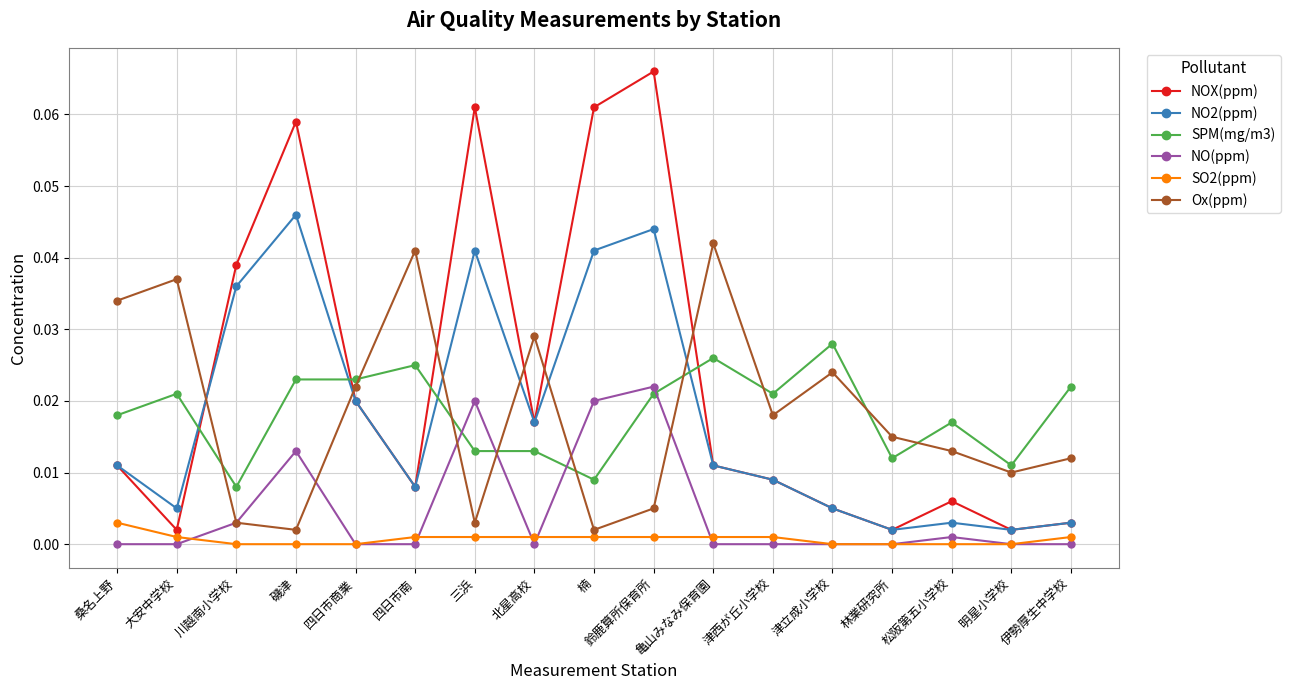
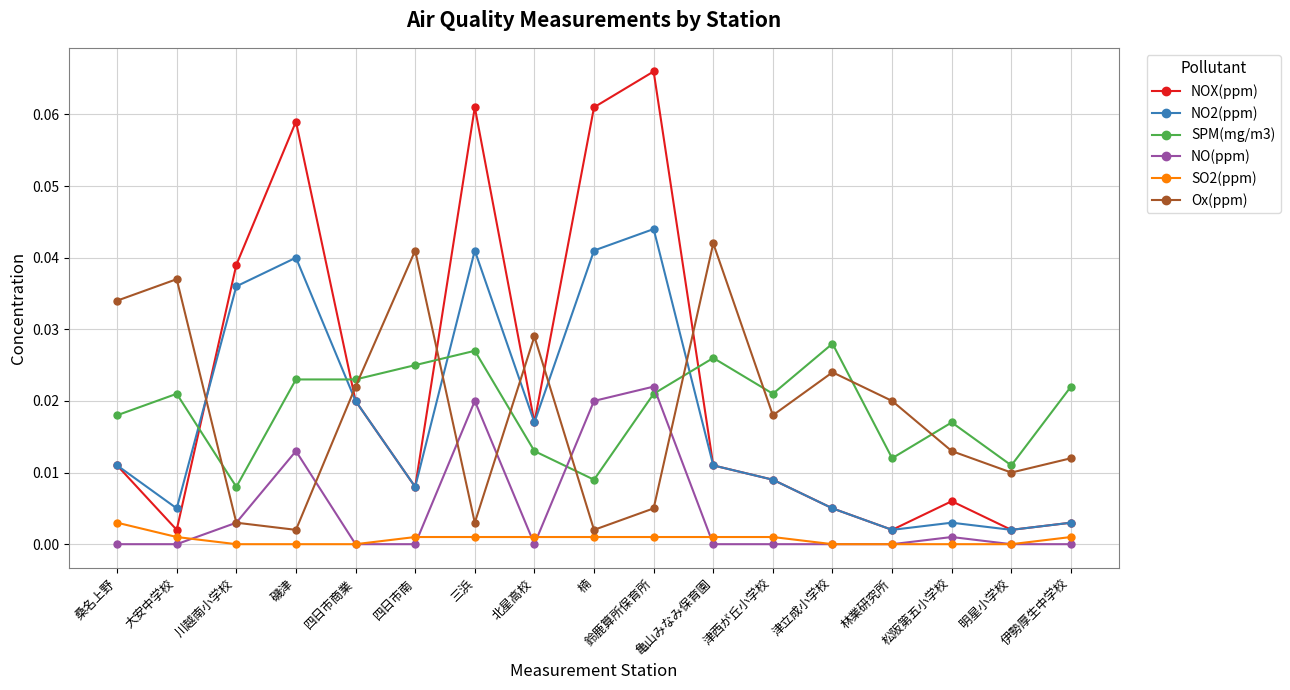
  {
    "NOX(ppm)": {
      "大安中学校": 0.002,
      "川越南小学校": 0.039,
      "磯津": 0.059,
      "三浜": 0.061,
      "楠": 0.061,
      "鈴鹿算所保育所": 0.066,
      "松阪第五小学校": 0.006
    },
    "NO2(ppm)": {
      "大安中学校": 0.005,
      "川越南小学校": 0.036,
-     "磯津": 0.046,
+     "磯津": 0.040,
      "三浜": 0.041,
      "楠": 0.041,
      "鈴鹿算所保育所": 0.044,
      "松阪第五小学校": 0.003
    },
    "SPM(mg/m3)": {
      "桑名上野": 0.018,
      "大安中学校": 0.021,
      "川越南小学校": 0.008,
      "磯津": 0.023,
      "四日市商業": 0.023,
      "四日市南": 0.025,
-     "三浜": 0.013,
+     "三浜": 0.027,
      "北星高校": 0.013,
      "楠": 0.009,
      "鈴鹿算所保育所": 0.021,
      "亀山みなみ保育園": 0.026,
      "津西が丘小学校": 0.021,
      "津立成小学校": 0.028,
      "林業研究所": 0.012,
      "松阪第五小学校": 0.017,
      "明星小学校": 0.011,
      "伊勢厚生中学校": 0.022
    },
    "NO(ppm)": {
      "桑名上野": 0.000,
      "大安中学校": 0.000,
      "磯津": 0.013,
      "四日市南": 0.000,
      "三浜": 0.020,
      "北星高校": 0.000,
      "楠": 0.020,
      "鈴鹿算所保育所": 0.022,
      "亀山みなみ保育園": 0.000,
      "津西が丘小学校": 0.000,
      "松阪第五小学校": 0.001,
      "伊勢厚生中学校": 0.000
    },
    "SO2(ppm)": {
      "桑名上野": 0.003,
      "大安中学校": 0.001,
      "川越南小学校": 0.000,
      "磯津": 0.000,
      "四日市南": 0.001,
      "三浜": 0.001,
      "北星高校": 0.001,
      "楠": 0.001,
      "鈴鹿算所保育所": 0.001,
      "亀山みなみ保育園": 0.001,
      "津西が丘小学校": 0.001,
      "松阪第五小学校": 0.000,
      "伊勢厚生中学校": 0.001
    },
    "Ox(ppm)": {
      "桑名上野": 0.034,
      "大安中学校": 0.037,
      "磯津": 0.002,
      "四日市商業": 0.022,
      "四日市南": 0.041,
      "三浜": 0.003,
      "北星高校": 0.029,
      "楠": 0.002,
      "鈴鹿算所保育所": 0.005,
      "亀山みなみ保育園": 0.042,
      "津西が丘小学校": 0.018,
      "津立成小学校": 0.024,
-     "林業研究所": 0.015,
+     "林業研究所": 0.020,
      "松阪第五小学校": 0.013,
      "明星小学校": 0.010,
      "伊勢厚生中学校": 0.012
    }
  }
